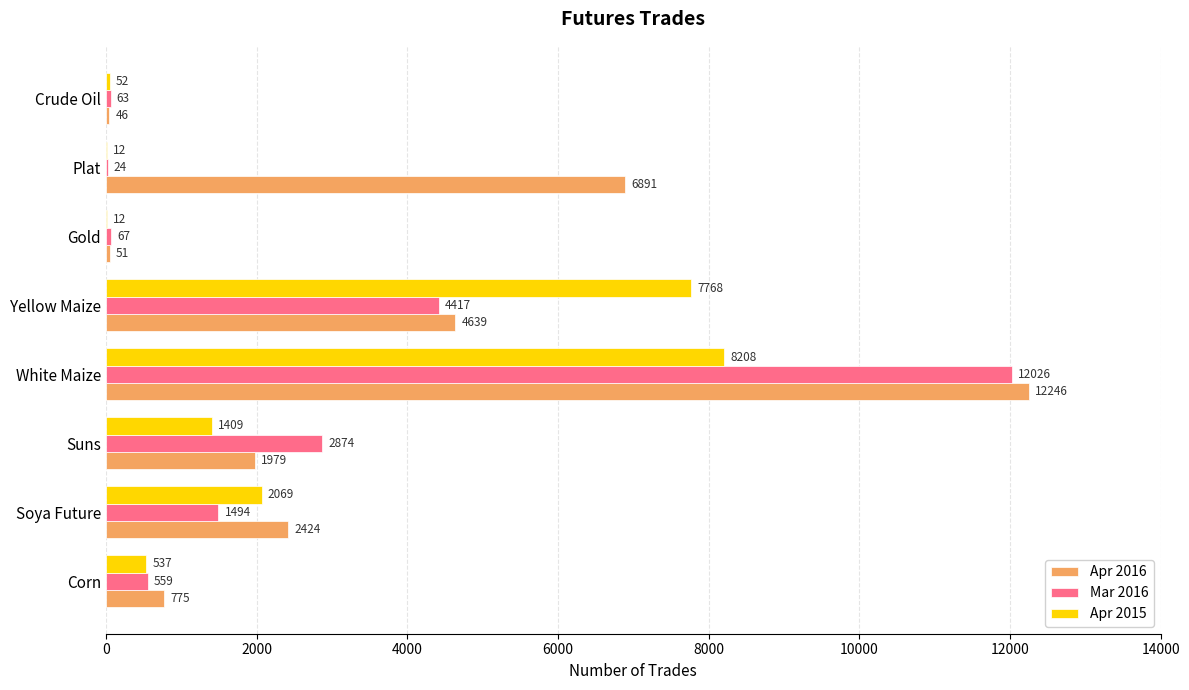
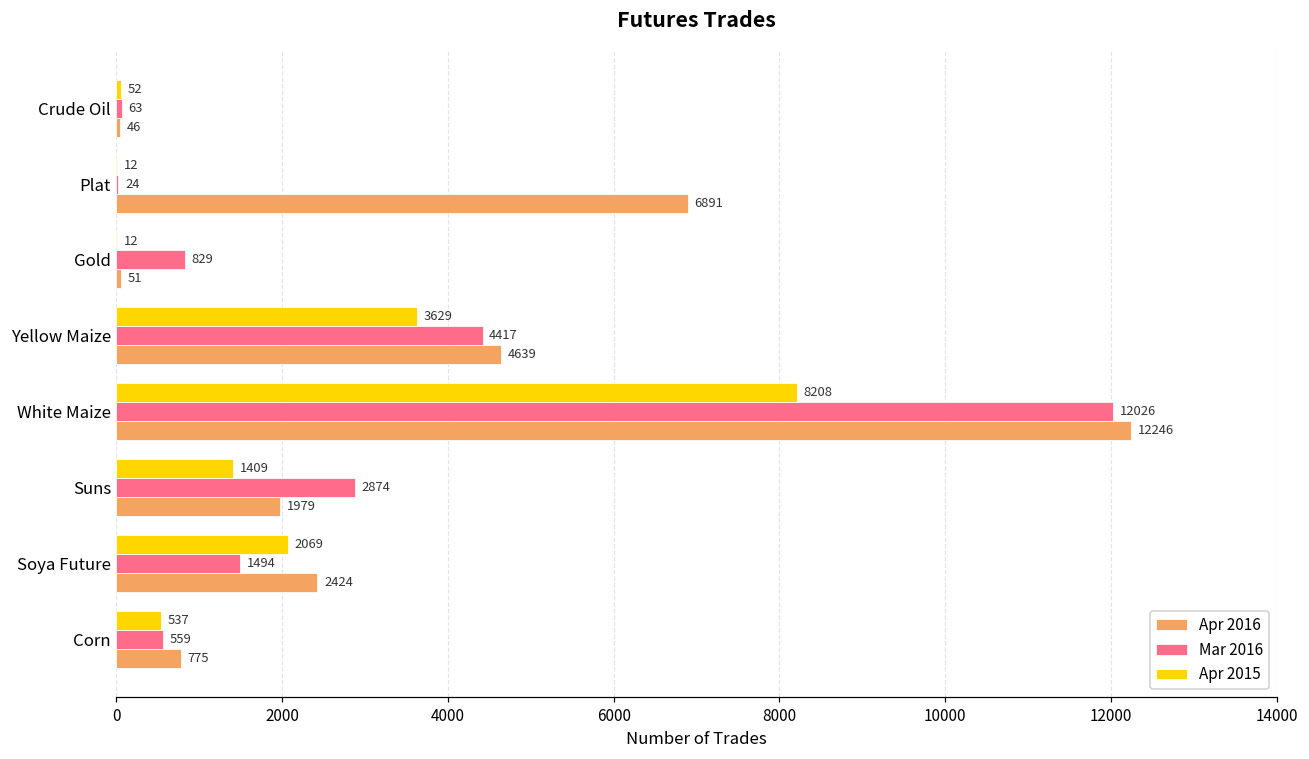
  {
    "Apr 2016": {
      "Crude Oil": 46,
      "Plat": 6891,
      "Gold": 51,
      "Yellow Maize": 4639,
      "White Maize": 12246,
      "Suns": 1979,
      "Soya Future": 2424,
      "Corn": 775
    },
    "Mar 2016": {
      "Crude Oil": 63,
      "Plat": 24,
-     "Gold": 67,
+     "Gold": 829,
      "Yellow Maize": 4417,
      "White Maize": 12026,
      "Suns": 2874,
      "Soya Future": 1494,
      "Corn": 559
    },
    "Apr 2015": {
      "Crude Oil": 52,
      "Plat": 12,
      "Gold": 12,
-     "Yellow Maize": 7768,
+     "Yellow Maize": 3629,
      "White Maize": 8208,
      "Suns": 1409,
      "Soya Future": 2069,
      "Corn": 537
    }
  }
